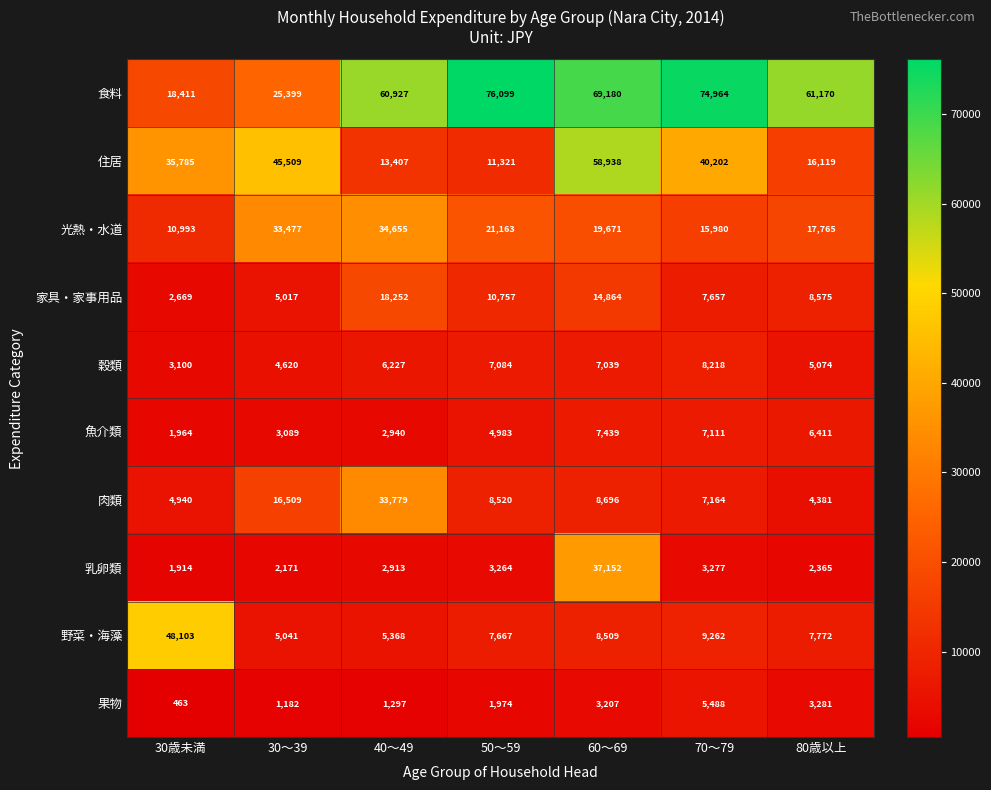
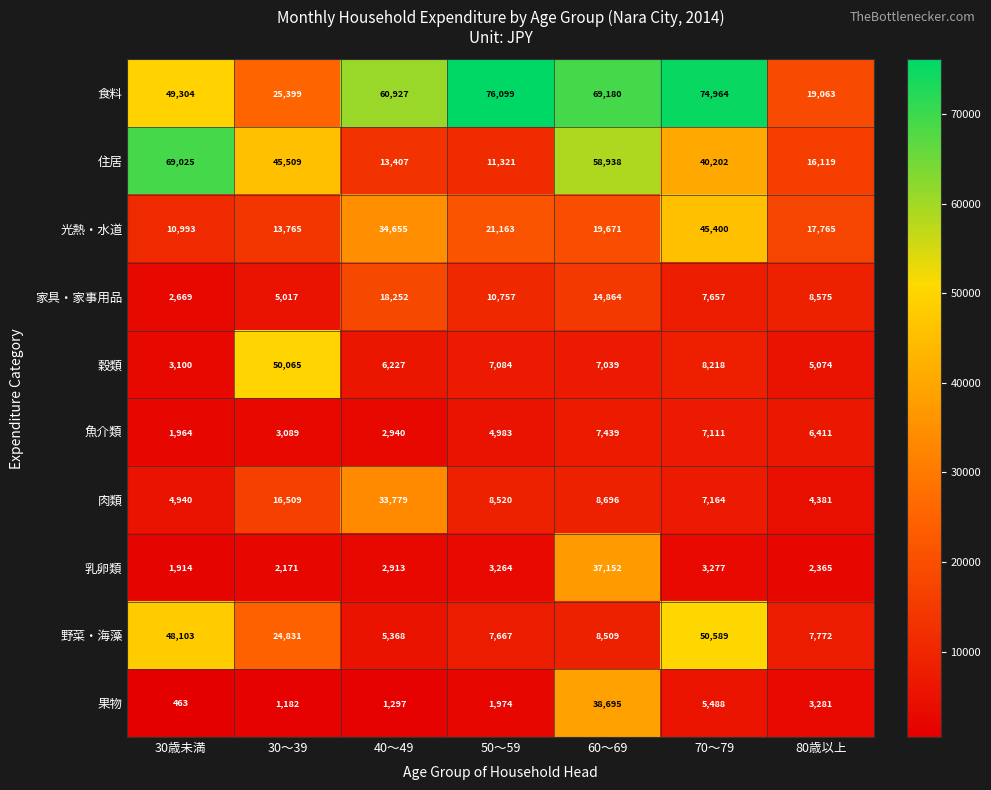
  {
    "食料": {
-     "30歳未満": "18,411",
+     "30歳未満": "49,304",
      "30～39": "25,399",
      "40～49": "60,927",
      "50～59": "76,099",
      "60～69": "69,180",
      "70～79": "74,964",
-     "80歳以上": "61,170"
+     "80歳以上": "19,063"
    },
    "住居": {
-     "30歳未満": "35,785",
+     "30歳未満": "69,025",
      "30～39": "45,509",
      "40～49": "13,407",
      "50～59": "11,321",
      "60～69": "58,938",
      "70～79": "40,202",
      "80歳以上": "16,119"
    },
    "光熱・水道": {
      "30歳未満": "10,993",
-     "30～39": "33,477",
+     "30～39": "13,765",
      "40～49": "34,655",
      "50～59": "21,163",
      "60～69": "19,671",
-     "70～79": "15,980",
+     "70～79": "45,400",
      "80歳以上": "17,765"
    },
    "家具・家事用品": {
      "30歳未満": "2,669",
      "30～39": "5,017",
      "40～49": "18,252",
      "50～59": "10,757",
      "60～69": "14,864",
      "70～79": "7,657",
      "80歳以上": "8,575"
    },
    "穀類": {
      "30歳未満": "3,100",
-     "30～39": "4,620",
+     "30～39": "50,065",
      "40～49": "6,227",
      "50～59": "7,084",
      "60～69": "7,039",
      "70～79": "8,218",
      "80歳以上": "5,074"
    },
    "魚介類": {
      "30歳未満": "1,964",
      "30～39": "3,089",
      "40～49": "2,940",
      "50～59": "4,983",
      "60～69": "7,439",
      "70～79": "7,111",
      "80歳以上": "6,411"
    },
    "肉類": {
      "30歳未満": "4,940",
      "30～39": "16,509",
      "40～49": "33,779",
      "50～59": "8,520",
      "60～69": "8,696",
      "70～79": "7,164",
      "80歳以上": "4,381"
    },
    "乳卵類": {
      "30歳未満": "1,914",
      "30～39": "2,171",
      "40～49": "2,913",
      "50～59": "3,264",
      "60～69": "37,152",
      "70～79": "3,277",
      "80歳以上": "2,365"
    },
    "野菜・海藻": {
      "30歳未満": "48,103",
-     "30～39": "5,041",
+     "30～39": "24,831",
      "40～49": "5,368",
      "50～59": "7,667",
      "60～69": "8,509",
-     "70～79": "9,262",
+     "70～79": "50,589",
      "80歳以上": "7,772"
    },
    "果物": {
      "30歳未満": "463",
      "30～39": "1,182",
      "40～49": "1,297",
      "50～59": "1,974",
-     "60～69": "3,207",
+     "60～69": "38,695",
      "70～79": "5,488",
      "80歳以上": "3,281"
    }
  }
